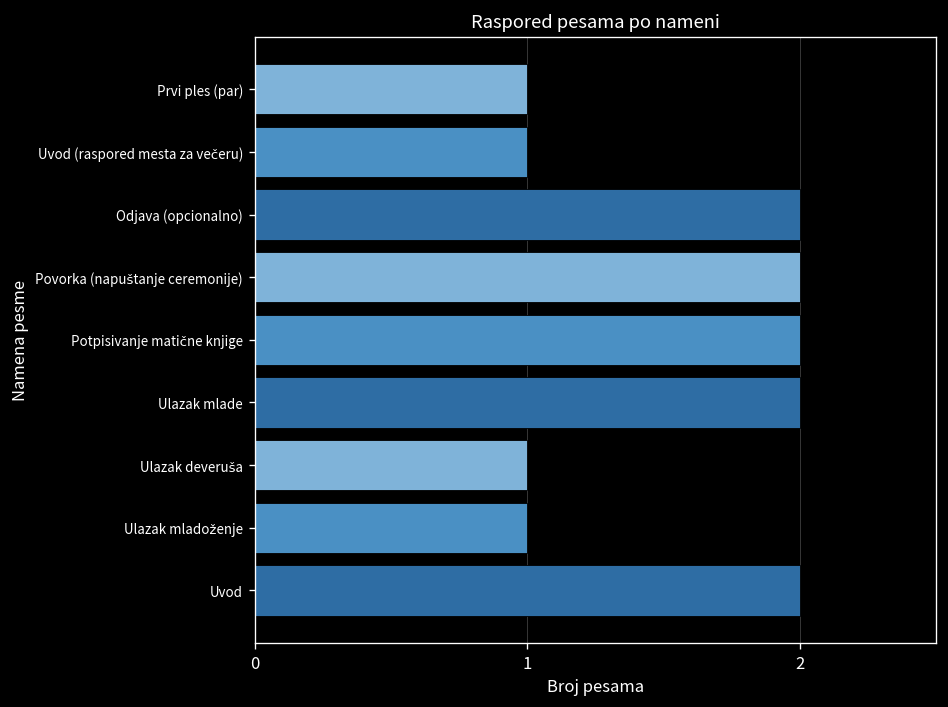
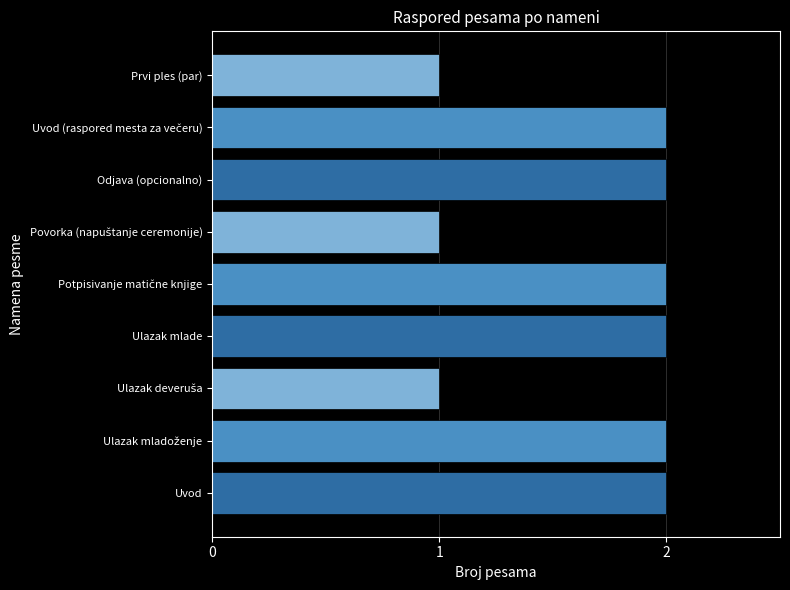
  {
    "Prvi ples (par)": 1,
-   "Uvod (raspored mesta za večeru)": 1,
+   "Uvod (raspored mesta za večeru)": 2,
    "Odjava (opcionalno)": 2,
-   "Povorka (napuštanje ceremonije)": 2,
+   "Povorka (napuštanje ceremonije)": 1,
    "Potpisivanje matične knjige": 2,
    "Ulazak mlade": 2,
    "Ulazak deveruša": 1,
-   "Ulazak mladoženje": 1,
+   "Ulazak mladoženje": 2,
    "Uvod": 2
  }
